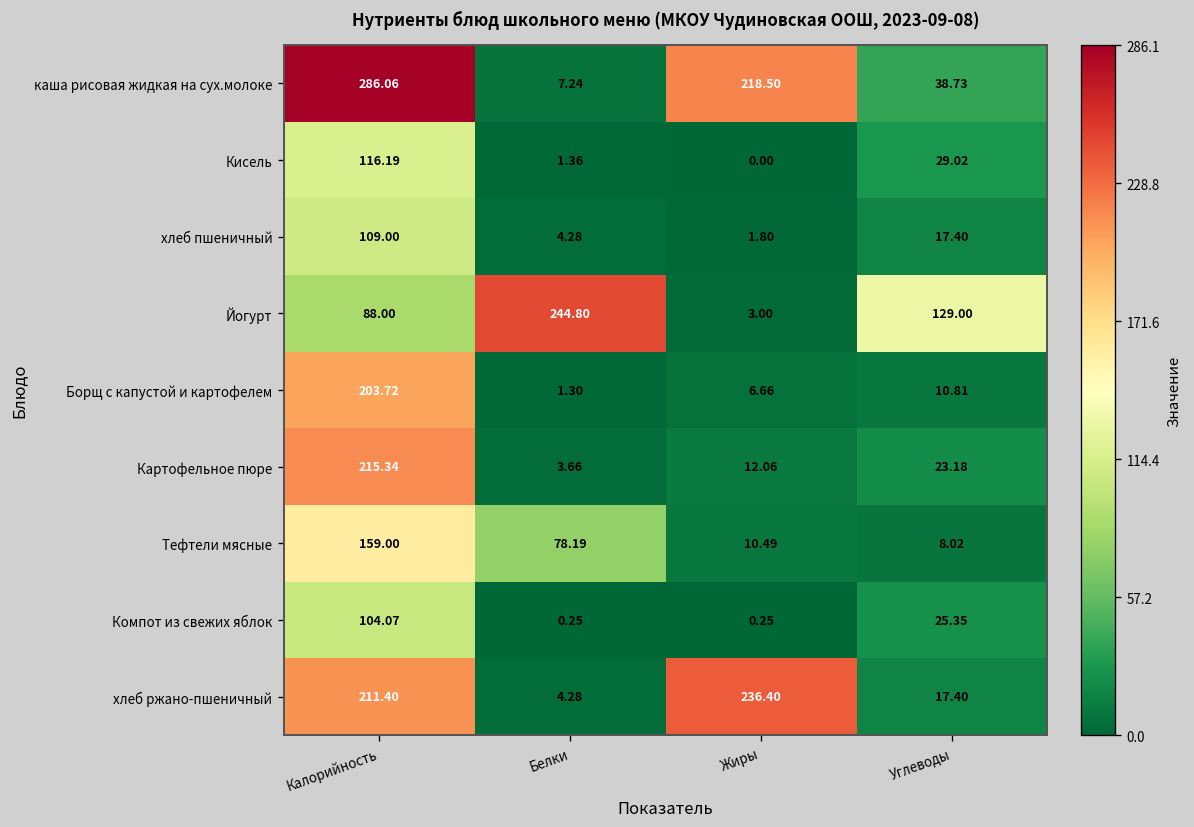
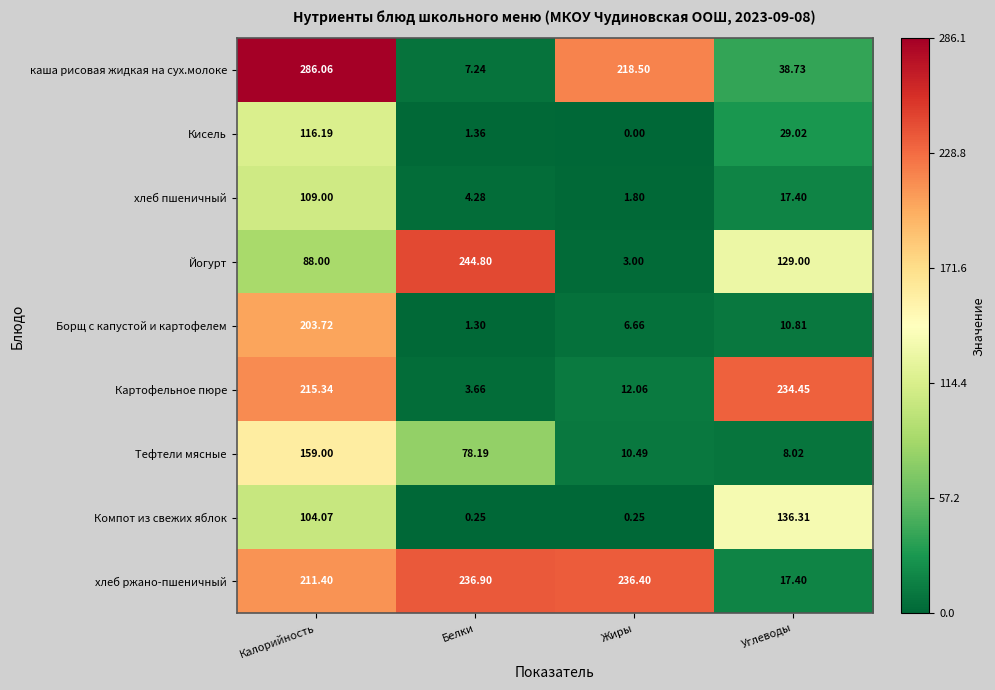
  {
    "каша рисовая жидкая на сух.молоке": {
      "Калорийность": 286.06,
      "Белки": 7.24,
      "Жиры": 218.50,
      "Углеводы": 38.73
    },
    "Кисель": {
      "Калорийность": 116.19,
      "Белки": 1.36,
      "Жиры": 0.00,
      "Углеводы": 29.02
    },
    "хлеб пшеничный": {
      "Калорийность": 109.00,
      "Белки": 4.28,
      "Жиры": 1.80,
      "Углеводы": 17.40
    },
    "Йогурт": {
      "Калорийность": 88.00,
      "Белки": 244.80,
      "Жиры": 3.00,
      "Углеводы": 129.00
    },
    "Борщ с капустой и картофелем": {
      "Калорийность": 203.72,
      "Белки": 1.30,
      "Жиры": 6.66,
      "Углеводы": 10.81
    },
    "Картофельное пюре": {
      "Калорийность": 215.34,
      "Белки": 3.66,
      "Жиры": 12.06,
-     "Углеводы": 23.18
+     "Углеводы": 234.45
    },
    "Тефтели мясные": {
      "Калорийность": 159.00,
      "Белки": 78.19,
      "Жиры": 10.49,
      "Углеводы": 8.02
    },
    "Компот из свежих яблок": {
      "Калорийность": 104.07,
      "Белки": 0.25,
      "Жиры": 0.25,
-     "Углеводы": 25.35
+     "Углеводы": 136.31
    },
    "хлеб ржано-пшеничный": {
      "Калорийность": 211.40,
-     "Белки": 4.28,
+     "Белки": 236.90,
      "Жиры": 236.40,
      "Углеводы": 17.40
    }
  }
